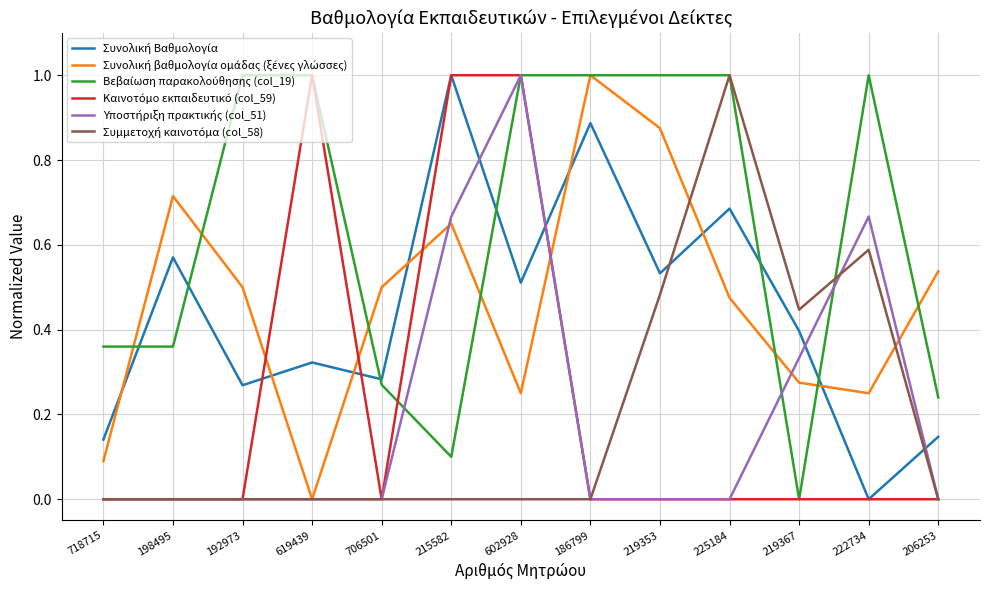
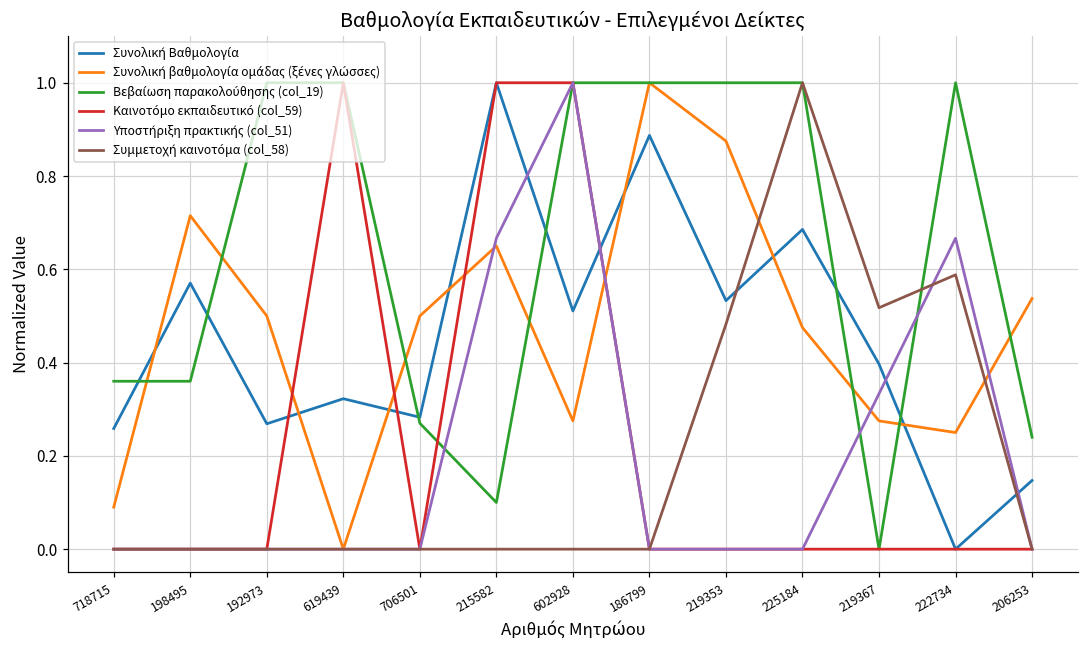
  {
    "Συνολική Βαθμολογία": {
-     "718715": 0.14,
+     "718715": 0.26,
      "198495": 0.57,
      "192973": 0.27,
      "619439": 0.32,
      "706501": 0.28,
      "602928": 0.51,
      "186799": 0.89,
      "219353": 0.53,
      "225184": 0.69,
      "219367": 0.40,
      "206253": 0.15
    },
    "Συνολική βαθμολογία ομάδας (ξένες γλώσσες)": {
      "718715": 0.09,
      "198495": 0.72,
      "192973": 0.50,
      "706501": 0.50,
      "215582": 0.65,
-     "602928": 0.25,
+     "602928": 0.28,
      "219353": 0.88,
      "225184": 0.48,
      "219367": 0.28,
      "222734": 0.25,
      "206253": 0.54
    },
    "Βεβαίωση παρακολούθησης (col_19)": {
      "718715": 0.36,
      "198495": 0.36,
      "706501": 0.27,
      "215582": 0.10,
      "219353": 1.00,
      "222734": 1.00,
      "206253": 0.24
    },
    "Υποστήριξη πρακτικής (col_51)": {
      "215582": 0.67,
      "219367": 0.33,
      "222734": 0.67
    },
    "Συμμετοχή καινοτόμα (col_58)": {
      "215582": 0.00,
      "602928": 0.00,
      "219353": 0.48,
-     "219367": 0.45,
+     "219367": 0.52,
      "222734": 0.59
    }
  }
